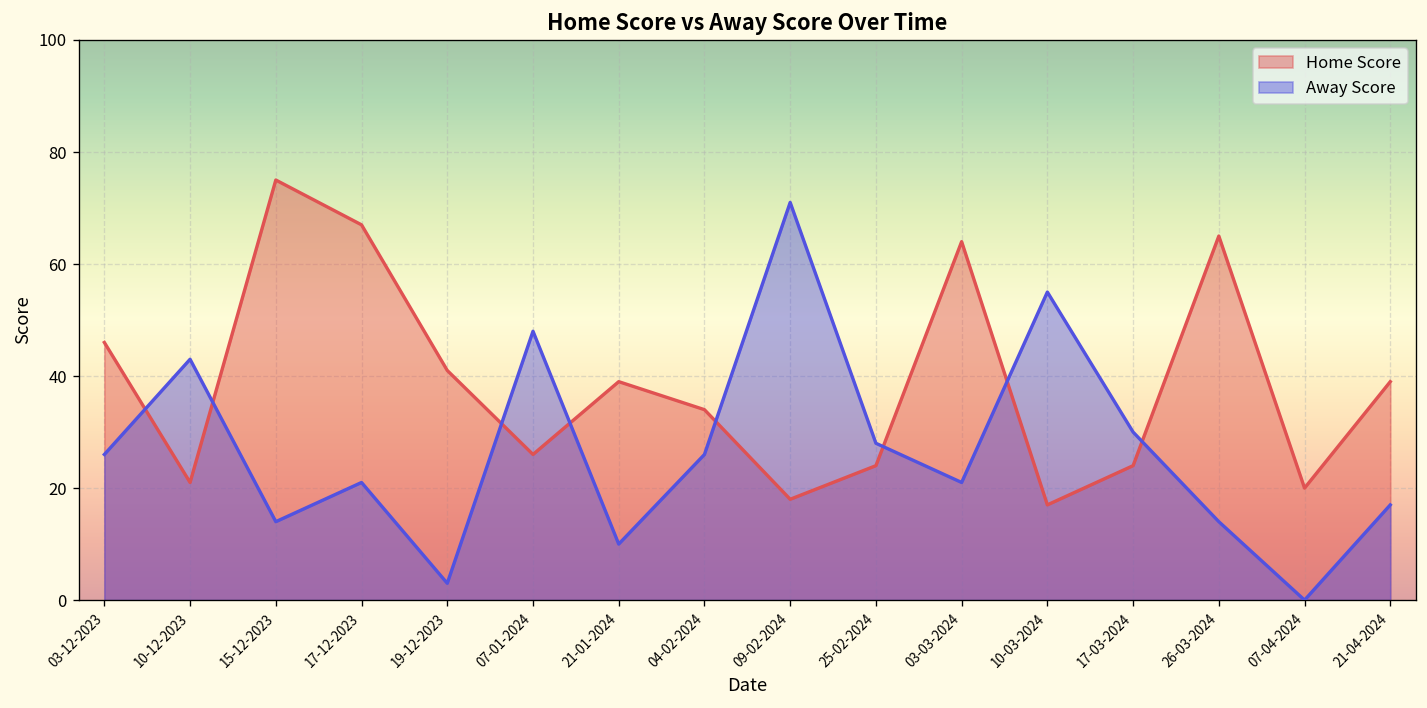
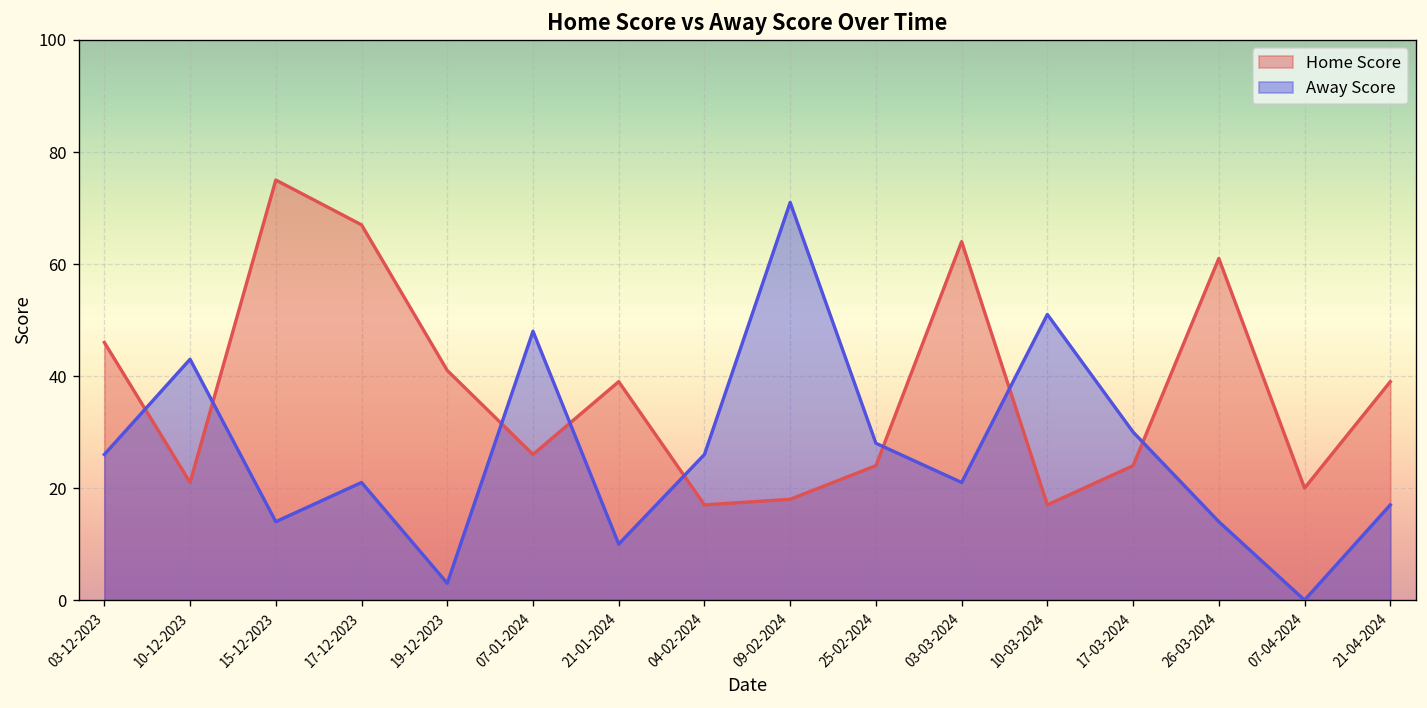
  {
    "Home Score": {
      "03-12-2023": 46,
      "10-12-2023": 21,
      "15-12-2023": 75,
      "17-12-2023": 67,
      "19-12-2023": 41,
      "07-01-2024": 26,
      "21-01-2024": 39,
-     "04-02-2024": 34,
+     "04-02-2024": 17,
      "09-02-2024": 18,
      "25-02-2024": 24,
      "03-03-2024": 64,
      "10-03-2024": 17,
      "17-03-2024": 24,
-     "26-03-2024": 65,
+     "26-03-2024": 61,
      "07-04-2024": 20,
      "21-04-2024": 39
    },
    "Away Score": {
      "03-12-2023": 26,
      "10-12-2023": 43,
      "15-12-2023": 14,
      "17-12-2023": 21,
      "19-12-2023": 3,
      "07-01-2024": 48,
      "21-01-2024": 10,
      "04-02-2024": 26,
      "09-02-2024": 71,
      "25-02-2024": 28,
      "03-03-2024": 21,
-     "10-03-2024": 55,
+     "10-03-2024": 51,
      "17-03-2024": 30,
      "26-03-2024": 14,
      "07-04-2024": 0,
      "21-04-2024": 17
    }
  }
